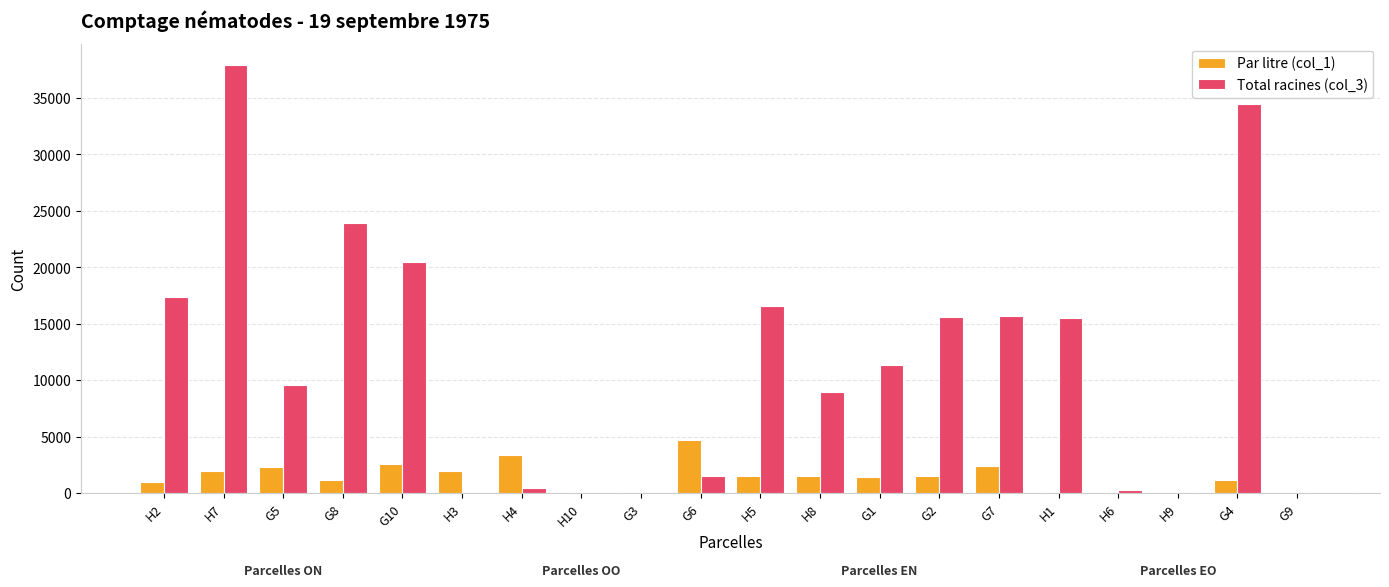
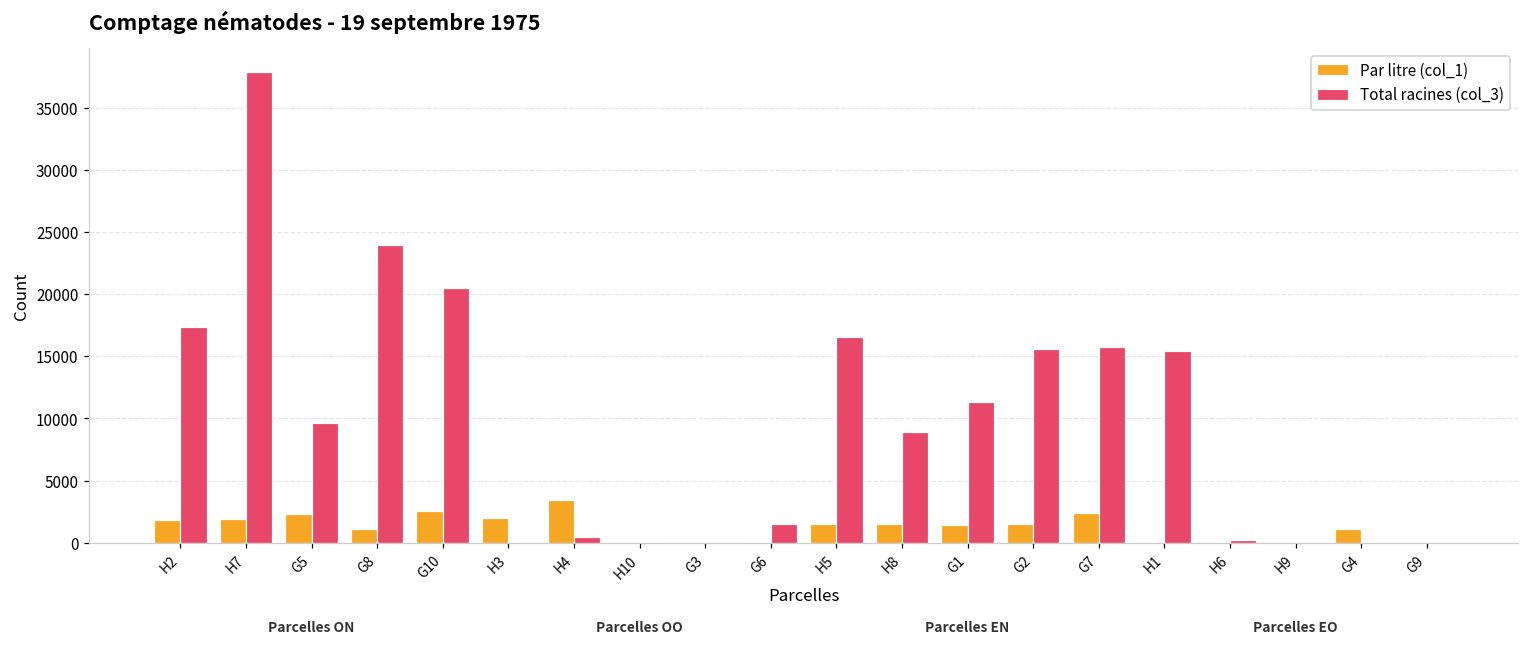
  {
    "Par litre (col_1)": {
-     "H2": 1000,
+     "H2": 1800,
      "H7": 1900,
      "G5": 2300,
      "G8": 1100,
      "G10": 2600,
      "H3": 2000,
      "H4": 3400,
      "H10": 0,
-     "G6": 4700,
+     "G6": 0,
      "H5": 1500,
      "H8": 1500,
      "G1": 1500,
      "G2": 1500,
      "G7": 2400,
      "H1": 0,
      "H9": 0,
      "G4": 1100,
      "G9": 0
    },
    "Total racines (col_3)": {
      "H2": 17400,
      "H7": 37900,
      "G5": 9600,
      "G8": 23900,
      "G10": 20500,
      "H3": 0,
      "H4": 500,
      "G6": 1500,
      "H5": 16500,
      "H8": 8900,
      "G1": 11400,
      "G2": 15600,
      "G7": 15700,
      "H1": 15500,
      "H6": 200,
      "H9": 0,
-     "G4": 34400,
+     "G4": 0,
      "G9": 0
    }
  }
